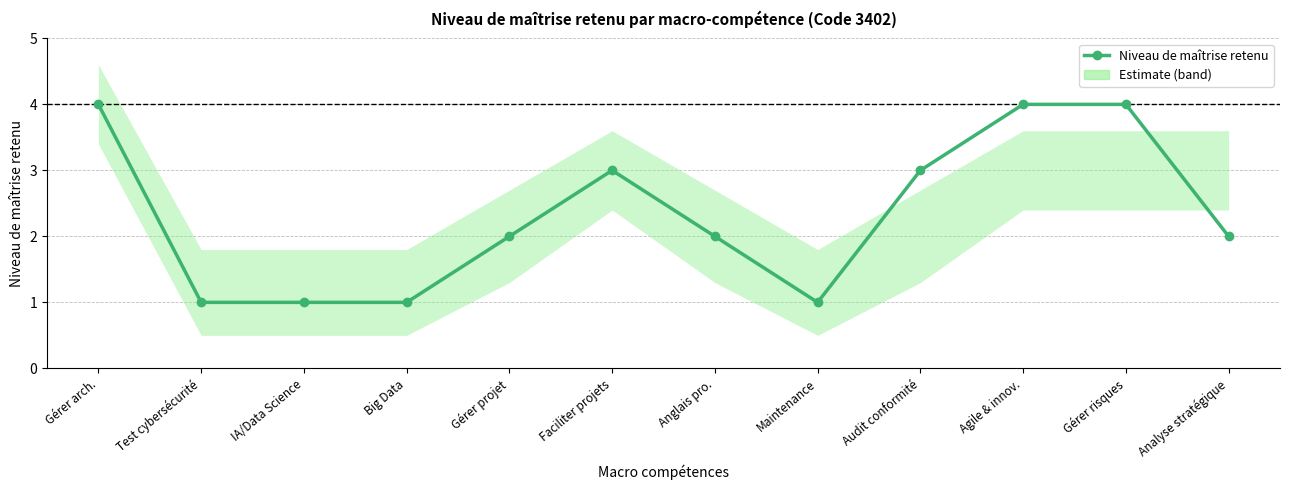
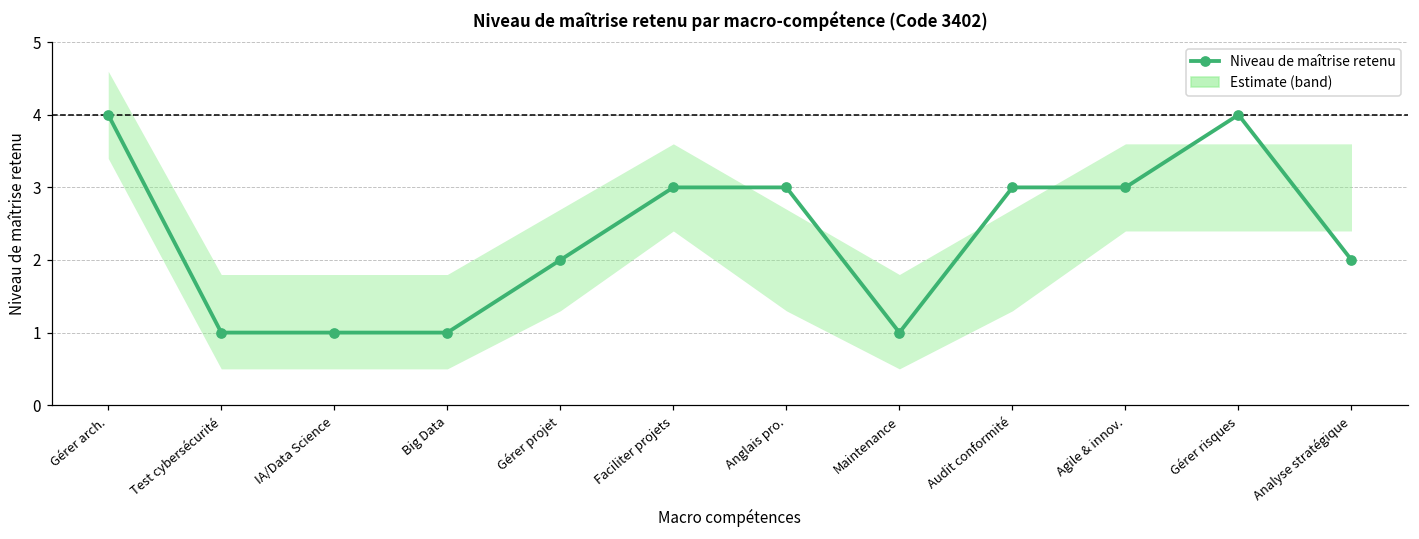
  {
    "Niveau de maîtrise retenu": {
      "Gérer arch.": 4,
      "Test cybersécurité": 1,
      "IA/Data Science": 1,
      "Big Data": 1,
      "Gérer projet": 2,
      "Faciliter projets": 3,
-     "Anglais pro.": 2,
+     "Anglais pro.": 3,
      "Maintenance": 1,
      "Audit conformité": 3,
-     "Agile & innov.": 4,
+     "Agile & innov.": 3,
      "Gérer risques": 4,
      "Analyse stratégique": 2
    }
  }
